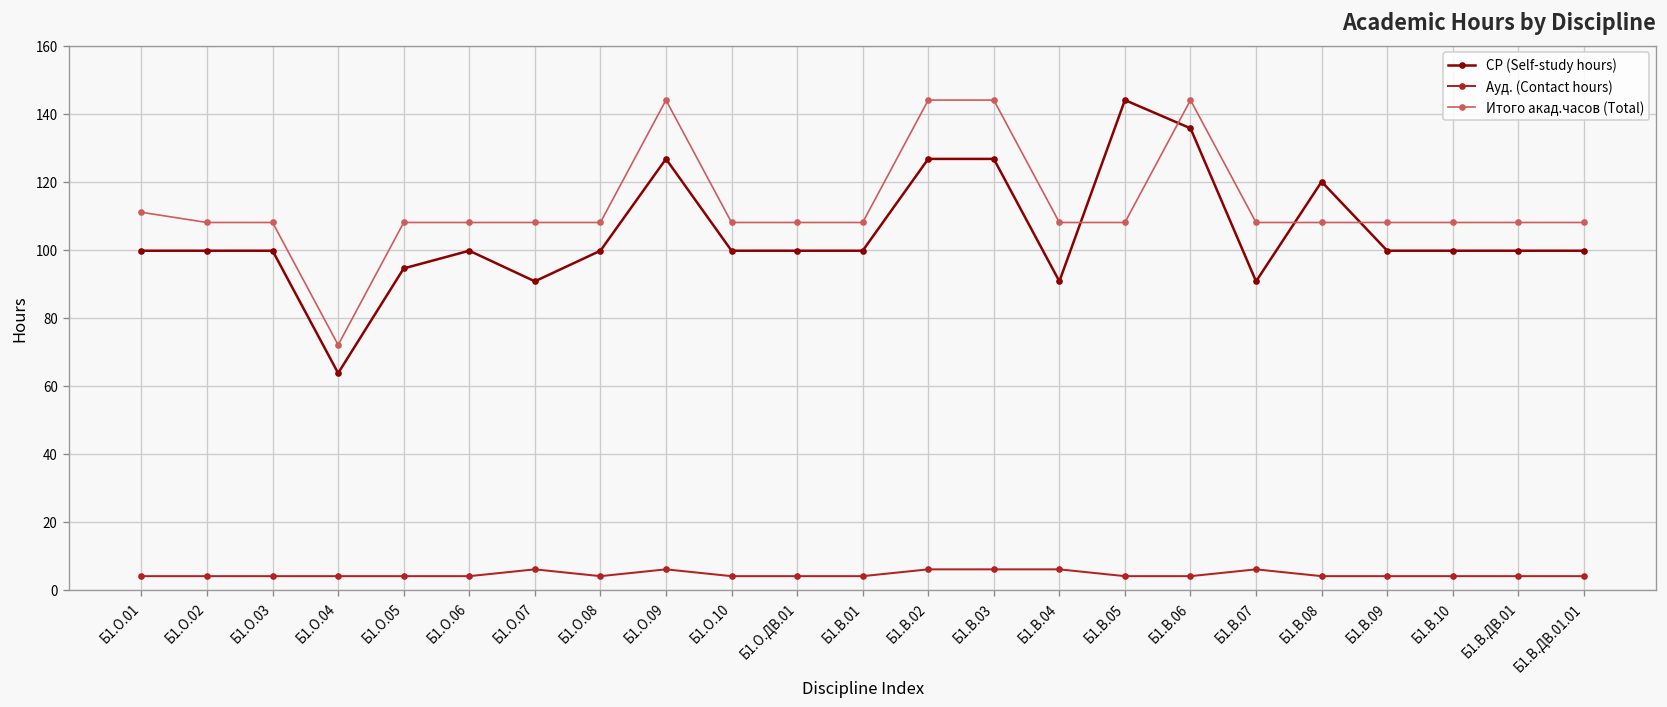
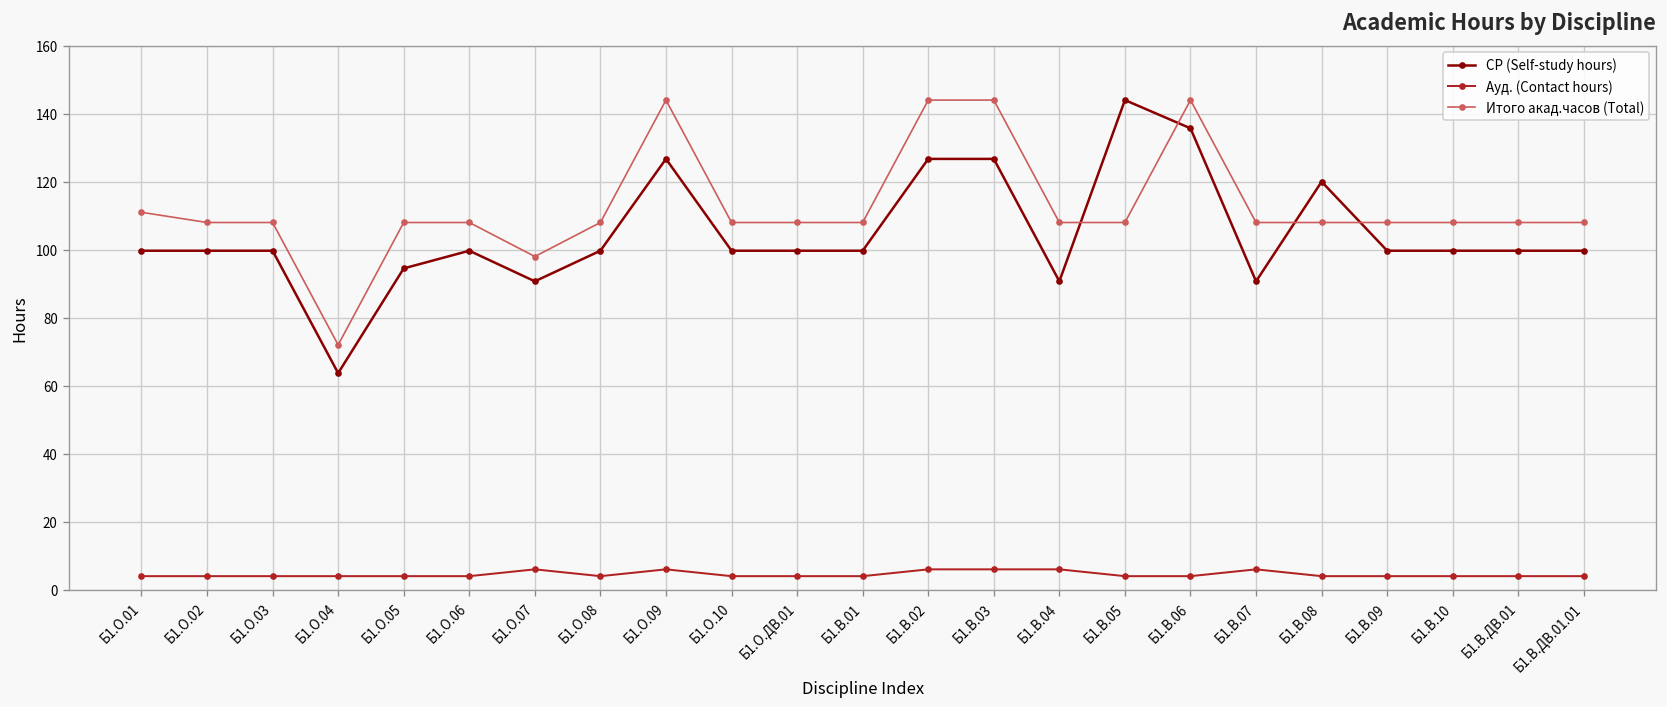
  {
    "СР (Self-study hours)": {
      "Б1.О.01": 100,
      "Б1.О.02": 100,
      "Б1.О.03": 100,
      "Б1.О.04": 64,
      "Б1.О.05": 95,
      "Б1.О.06": 100,
      "Б1.О.07": 91,
      "Б1.О.08": 100,
      "Б1.О.09": 127,
      "Б1.О.10": 100,
      "Б1.О.ДВ.01": 100,
      "Б1.В.01": 100,
      "Б1.В.02": 127,
      "Б1.В.03": 127,
      "Б1.В.04": 91,
      "Б1.В.05": 144,
      "Б1.В.06": 136,
      "Б1.В.07": 91,
      "Б1.В.08": 120,
      "Б1.В.09": 100,
      "Б1.В.10": 100,
      "Б1.В.ДВ.01": 100,
      "Б1.В.ДВ.01.01": 100
    },
    "Ауд. (Contact hours)": {
      "Б1.О.01": 4,
      "Б1.О.02": 4,
      "Б1.О.03": 4,
      "Б1.О.04": 4,
      "Б1.О.05": 4,
      "Б1.О.06": 4,
      "Б1.О.07": 6,
      "Б1.О.08": 4,
      "Б1.О.09": 6,
      "Б1.О.10": 4,
      "Б1.О.ДВ.01": 4,
      "Б1.В.01": 4,
      "Б1.В.02": 6,
      "Б1.В.03": 6,
      "Б1.В.04": 6,
      "Б1.В.05": 4,
      "Б1.В.06": 4,
      "Б1.В.07": 6,
      "Б1.В.08": 4,
      "Б1.В.09": 4,
      "Б1.В.10": 4,
      "Б1.В.ДВ.01": 4,
      "Б1.В.ДВ.01.01": 4
    },
    "Итого акад.часов (Total)": {
      "Б1.О.01": 111,
      "Б1.О.02": 108,
      "Б1.О.03": 108,
      "Б1.О.04": 72,
      "Б1.О.05": 108,
      "Б1.О.06": 108,
-     "Б1.О.07": 108,
+     "Б1.О.07": 98,
      "Б1.О.08": 108,
      "Б1.О.09": 144,
      "Б1.О.10": 108,
      "Б1.О.ДВ.01": 108,
      "Б1.В.01": 108,
      "Б1.В.02": 144,
      "Б1.В.03": 144,
      "Б1.В.04": 108,
      "Б1.В.05": 108,
      "Б1.В.06": 144,
      "Б1.В.07": 108,
      "Б1.В.08": 108,
      "Б1.В.09": 108,
      "Б1.В.10": 108,
      "Б1.В.ДВ.01": 108,
      "Б1.В.ДВ.01.01": 108
    }
  }
